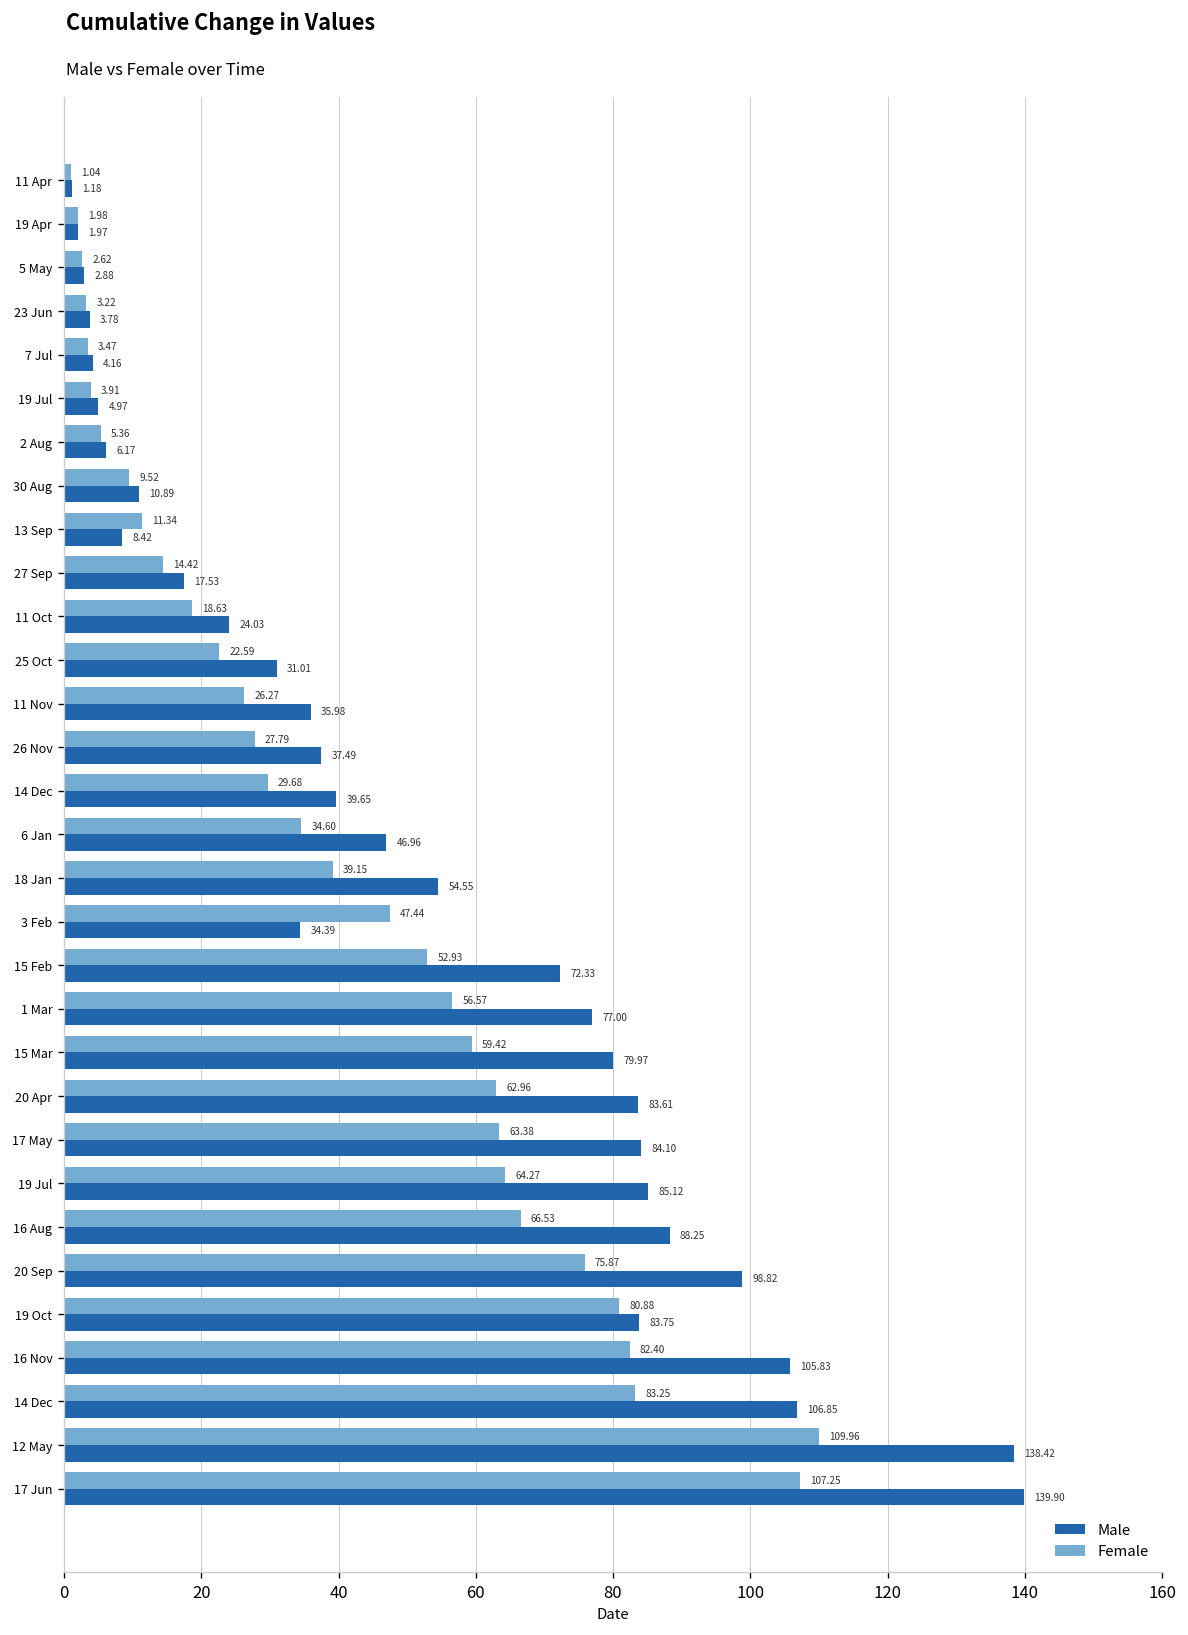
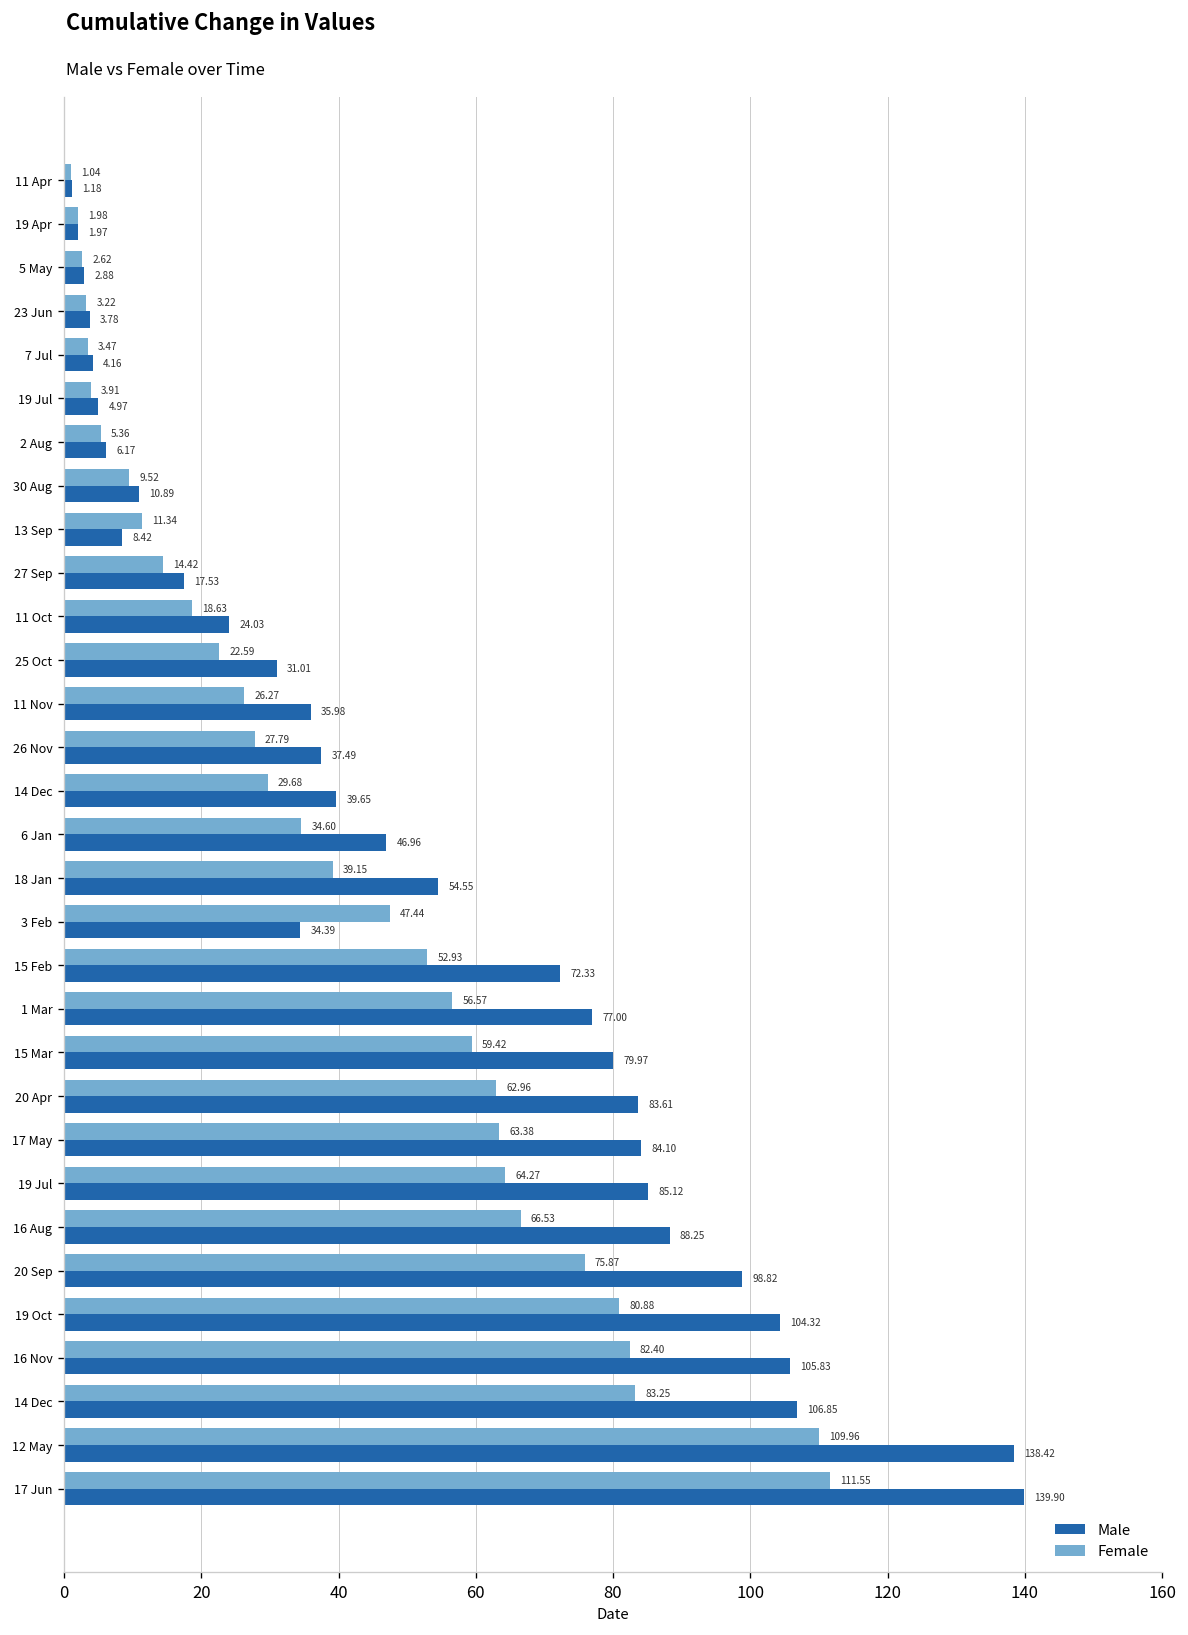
  {
    "Male": {
      "11 Apr": 1.18,
      "19 Apr": 1.97,
      "5 May": 2.88,
      "23 Jun": 3.78,
      "7 Jul": 4.16,
      "2 Aug": 6.17,
      "30 Aug": 10.89,
      "13 Sep": 8.42,
      "27 Sep": 17.53,
      "11 Oct": 24.03,
      "25 Oct": 31.01,
      "11 Nov": 35.98,
      "26 Nov": 37.49,
      "6 Jan": 46.96,
      "18 Jan": 54.55,
      "3 Feb": 34.39,
      "15 Feb": 72.33,
      "1 Mar": 77.00,
      "15 Mar": 79.97,
      "20 Apr": 83.61,
      "17 May": 84.10,
      "16 Aug": 88.25,
      "20 Sep": 98.82,
-     "19 Oct": 83.75,
+     "19 Oct": 104.32,
      "16 Nov": 105.83,
      "12 May": 138.42,
      "17 Jun": 139.90
    },
    "Female": {
      "11 Apr": 1.04,
      "19 Apr": 1.98,
      "5 May": 2.62,
      "23 Jun": 3.22,
      "7 Jul": 3.47,
      "2 Aug": 5.36,
      "30 Aug": 9.52,
      "13 Sep": 11.34,
      "27 Sep": 14.42,
      "11 Oct": 18.63,
      "25 Oct": 22.59,
      "11 Nov": 26.27,
      "26 Nov": 27.79,
      "6 Jan": 34.60,
      "18 Jan": 39.15,
      "3 Feb": 47.44,
      "15 Feb": 52.93,
      "1 Mar": 56.57,
      "15 Mar": 59.42,
      "20 Apr": 62.96,
      "17 May": 63.38,
      "16 Aug": 66.53,
      "20 Sep": 75.87,
      "19 Oct": 80.88,
      "16 Nov": 82.40,
      "12 May": 109.96,
-     "17 Jun": 107.25
+     "17 Jun": 111.55
    }
  }
